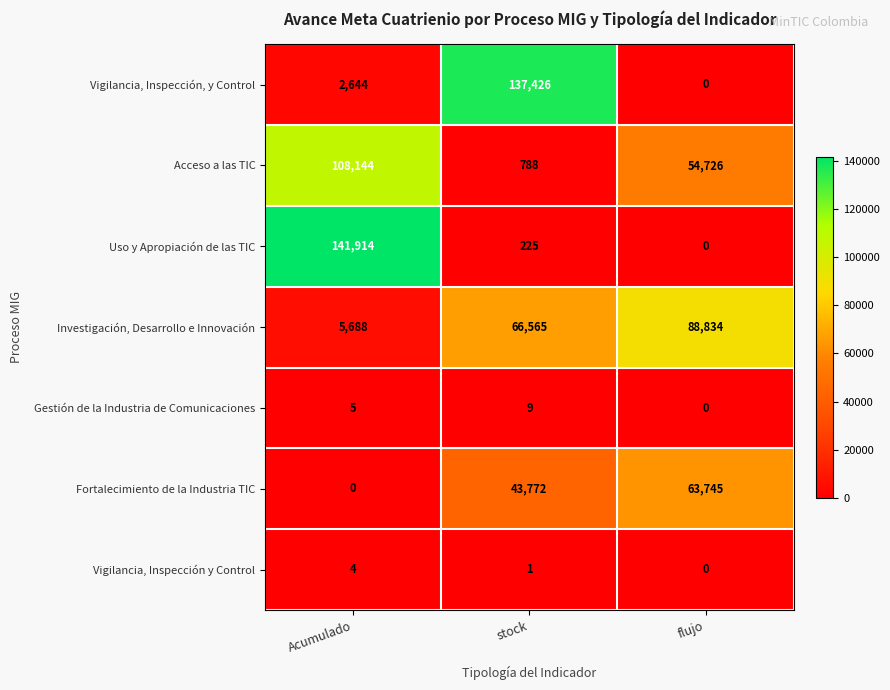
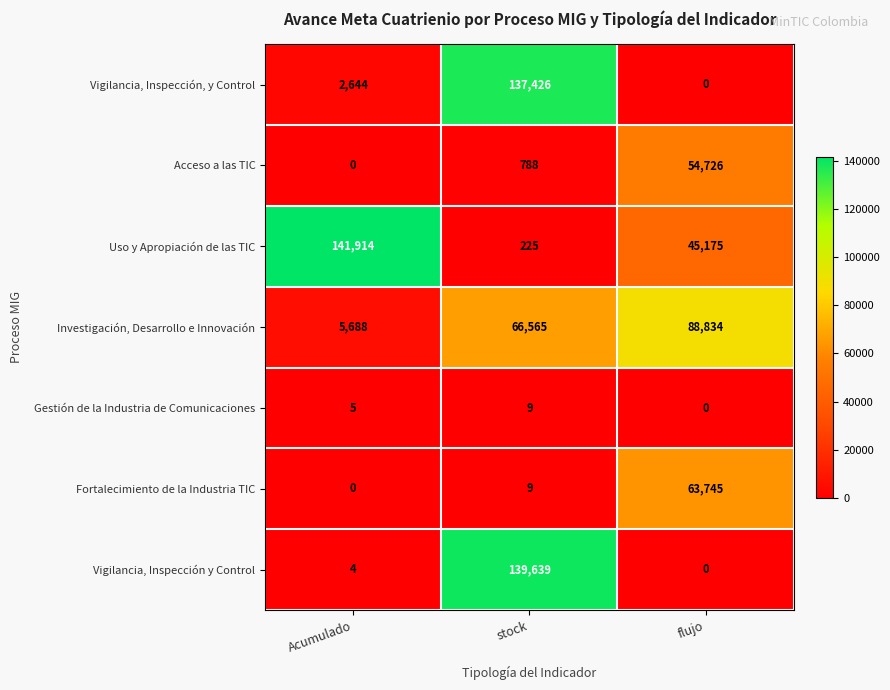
  {
    "Vigilancia, Inspección, y Control": {
      "Acumulado": "2,644",
      "stock": "137,426",
      "flujo": "0"
    },
    "Acceso a las TIC": {
-     "Acumulado": "108,144",
+     "Acumulado": "0",
      "stock": "788",
      "flujo": "54,726"
    },
    "Uso y Apropiación de las TIC": {
      "Acumulado": "141,914",
      "stock": "225",
-     "flujo": "0"
+     "flujo": "45,175"
    },
    "Investigación, Desarrollo e Innovación": {
      "Acumulado": "5,688",
      "stock": "66,565",
      "flujo": "88,834"
    },
    "Gestión de la Industria de Comunicaciones": {
      "Acumulado": "5",
      "stock": "9",
      "flujo": "0"
    },
    "Fortalecimiento de la Industria TIC": {
      "Acumulado": "0",
-     "stock": "43,772",
+     "stock": "9",
      "flujo": "63,745"
    },
    "Vigilancia, Inspección y Control": {
      "Acumulado": "4",
-     "stock": "1",
+     "stock": "139,639",
      "flujo": "0"
    }
  }
